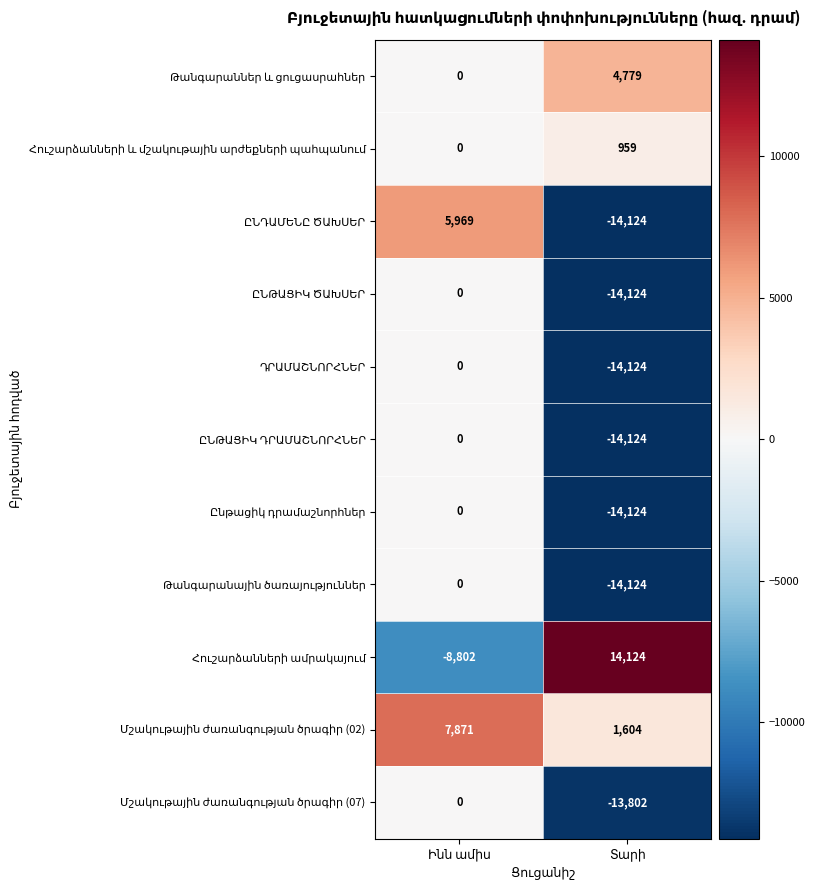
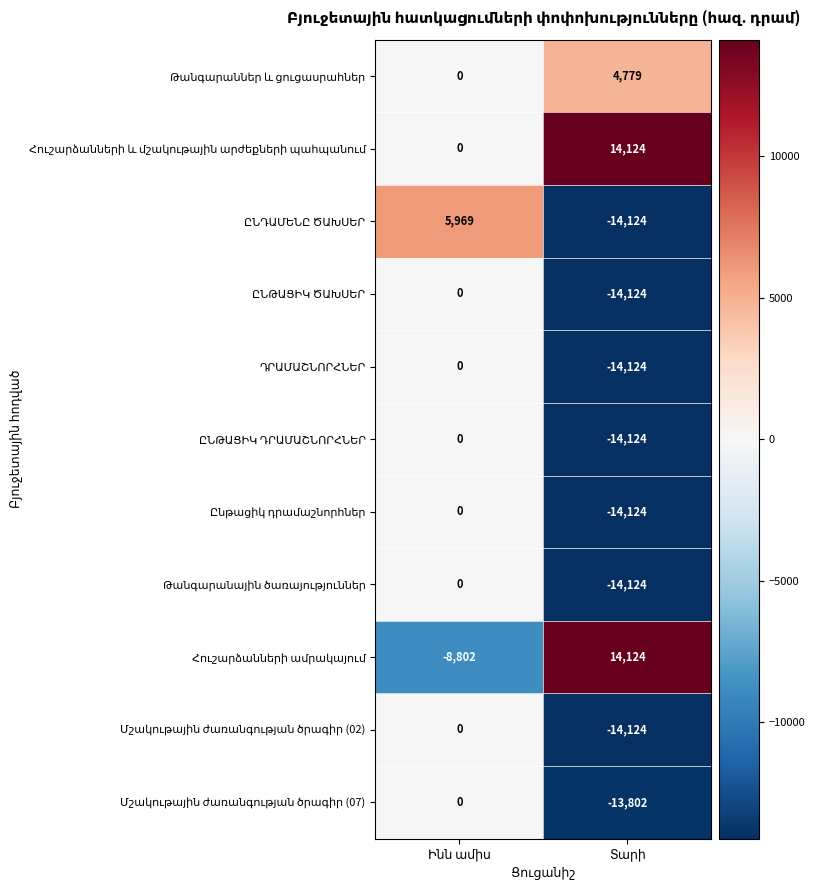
  {
    "Թանգարաններ և ցուցասրահներ": {
      "Ինն ամիս": "0",
      "Տարի": "4,779"
    },
    "Հուշարձանների և մշակութային արժեքների պահպանում": {
      "Ինն ամիս": "0",
-     "Տարի": "959"
+     "Տարի": "14,124"
    },
    "ԸՆԴԱՄԵՆԸ ԾԱԽՍԵՐ": {
      "Ինն ամիս": "5,969",
      "Տարի": "-14,124"
    },
    "ԸՆԹԱՑԻԿ ԾԱԽՍԵՐ": {
      "Ինն ամիս": "0",
      "Տարի": "-14,124"
    },
    "ԴՐԱՄԱՇՆՈՐՀՆԵՐ": {
      "Ինն ամիս": "0",
      "Տարի": "-14,124"
    },
    "ԸՆԹԱՑԻԿ ԴՐԱՄԱՇՆՈՐՀՆԵՐ": {
      "Ինն ամիս": "0",
      "Տարի": "-14,124"
    },
    "Ընթացիկ դրամաշնորհներ": {
      "Ինն ամիս": "0",
      "Տարի": "-14,124"
    },
    "Թանգարանային ծառայություններ": {
      "Ինն ամիս": "0",
      "Տարի": "-14,124"
    },
    "Հուշարձանների ամրակայում": {
      "Ինն ամիս": "-8,802",
      "Տարի": "14,124"
    },
    "Մշակութային ժառանգության ծրագիր (02)": {
-     "Ինն ամիս": "7,871",
-     "Տարի": "1,604"
+     "Ինն ամիս": "0",
+     "Տարի": "-14,124"
    },
    "Մշակութային ժառանգության ծրագիր (07)": {
      "Ինն ամիս": "0",
      "Տարի": "-13,802"
    }
  }
